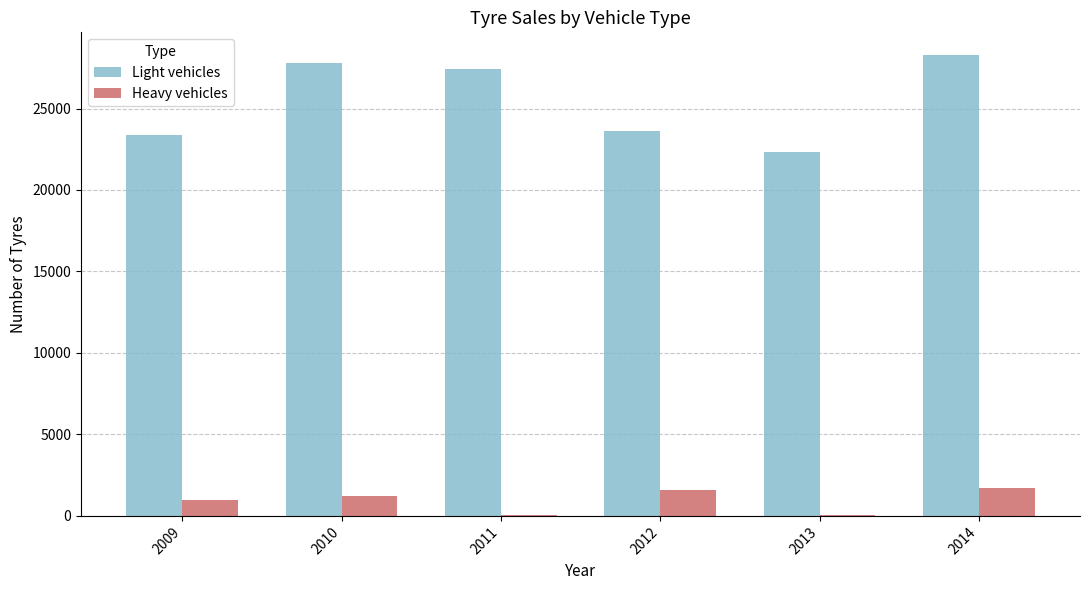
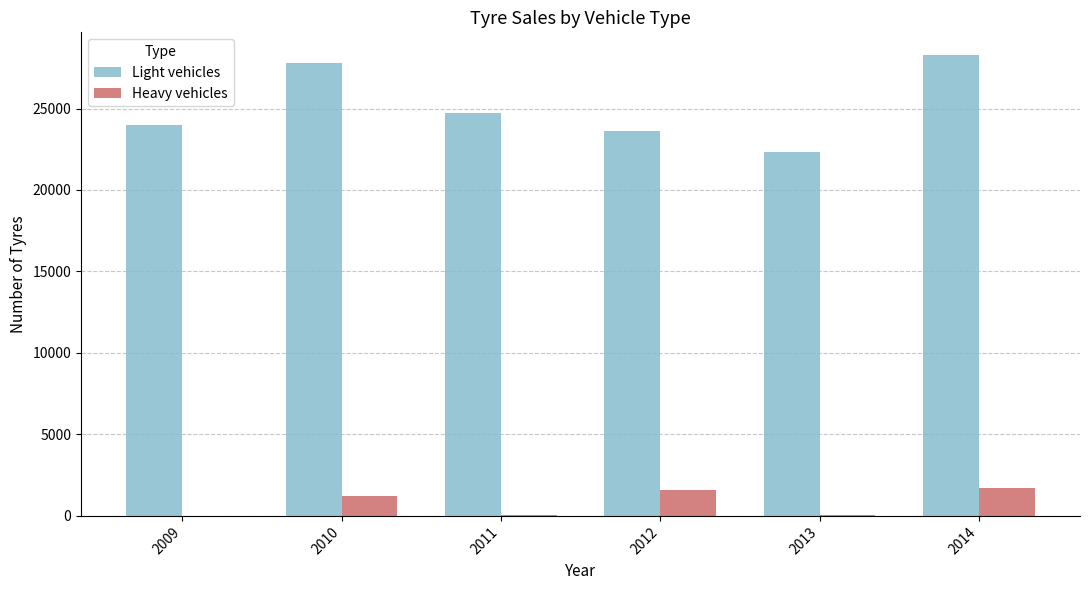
  {
    "Light vehicles": {
-     "2009": 23400,
+     "2009": 24000,
      "2010": 27800,
-     "2011": 27400,
+     "2011": 24700,
      "2012": 23600,
      "2013": 22300,
      "2014": 28300
    },
    "Heavy vehicles": {
-     "2009": 1000,
+     "2009": 0,
      "2010": 1200,
      "2012": 1600,
      "2014": 1700
    }
  }
